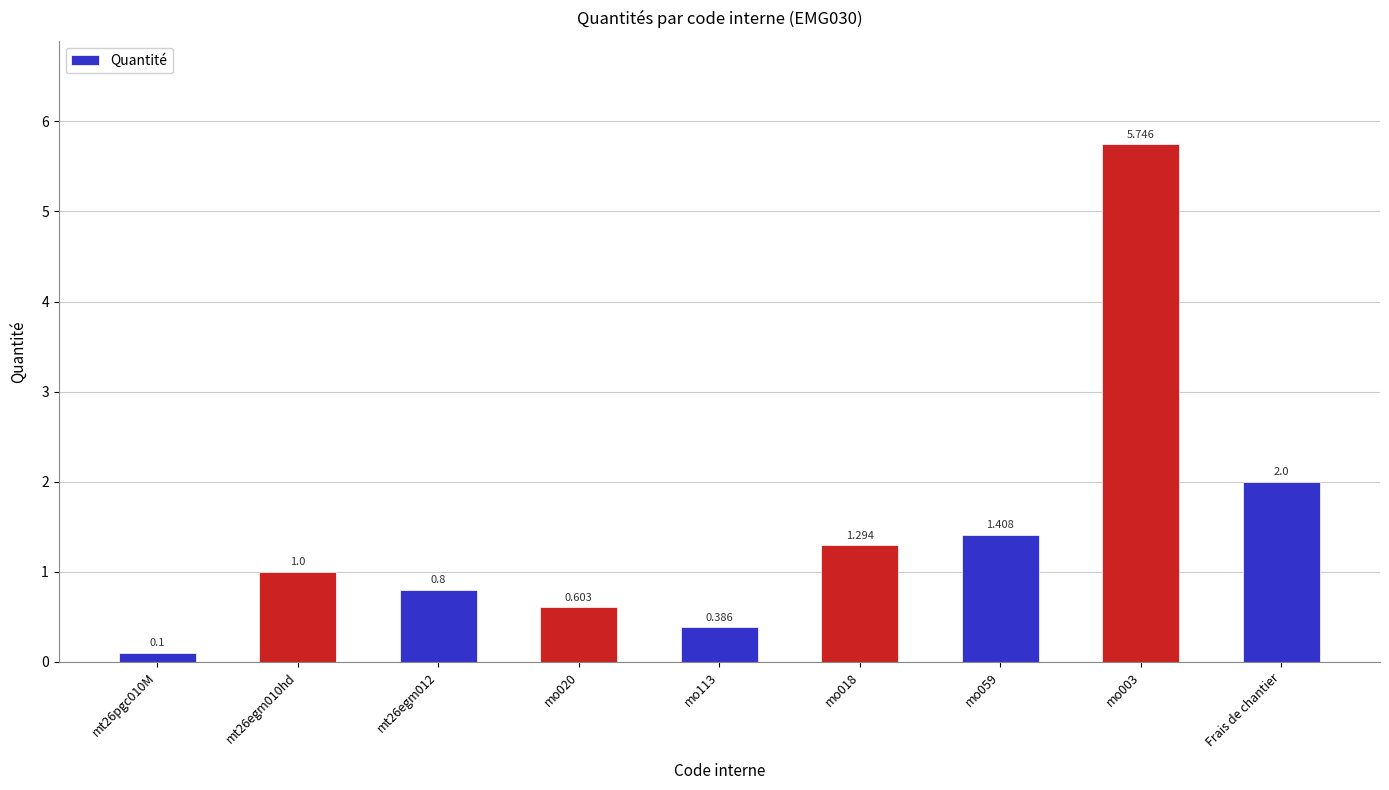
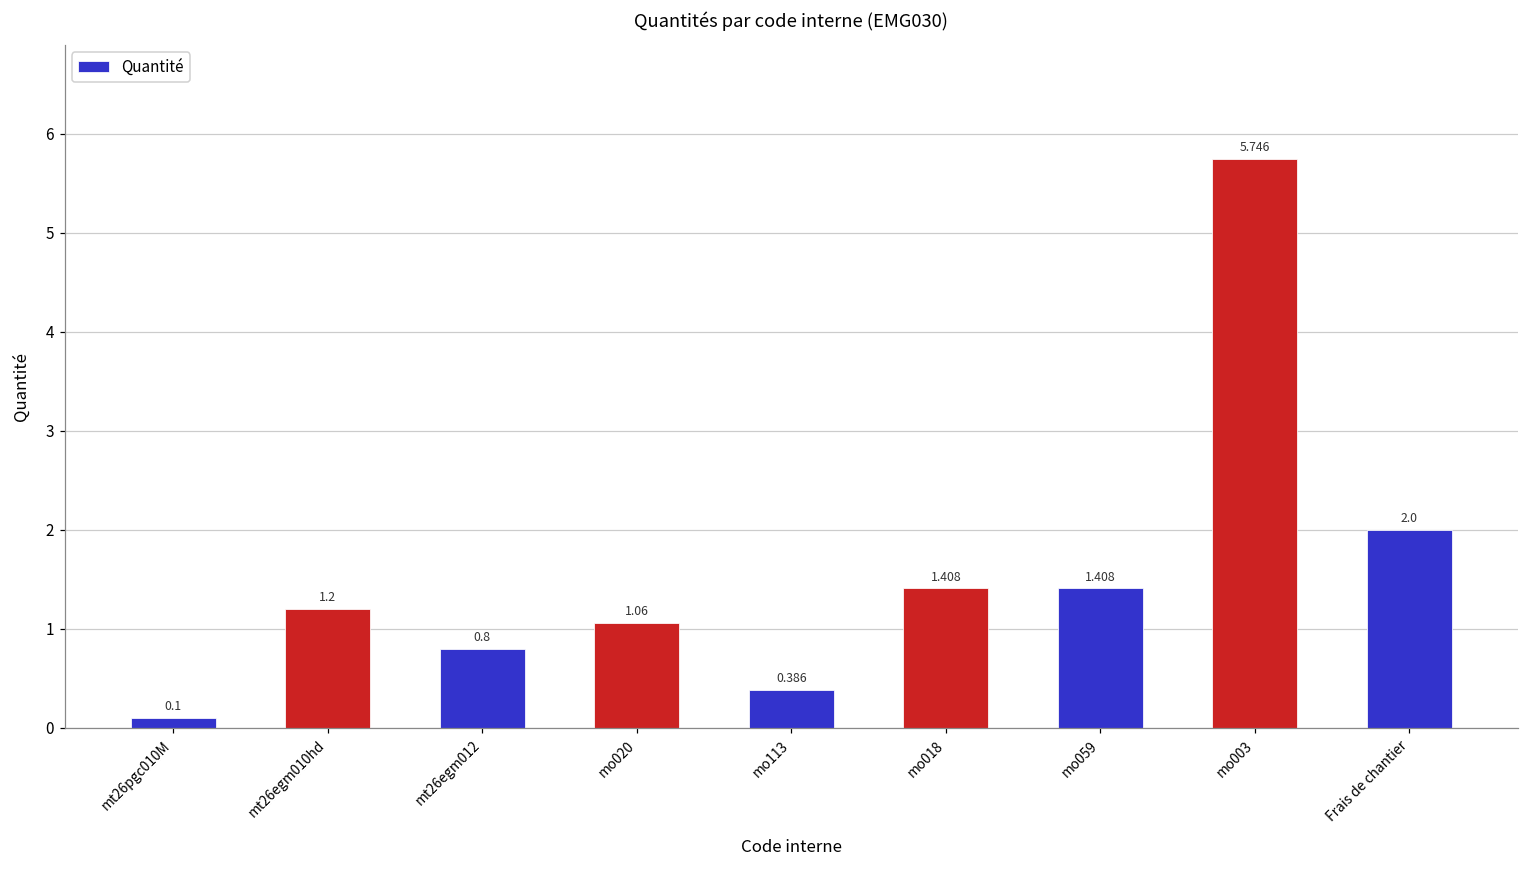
  {
    "mt26pgc010M": 0.1,
-   "mt26egm010hd": 1.0,
+   "mt26egm010hd": 1.2,
    "mt26egm012": 0.8,
-   "mo020": 0.603,
+   "mo020": 1.06,
    "mo113": 0.386,
-   "mo018": 1.294,
+   "mo018": 1.408,
    "mo059": 1.408,
    "mo003": 5.746,
    "Frais de chantier": 2.0
  }
